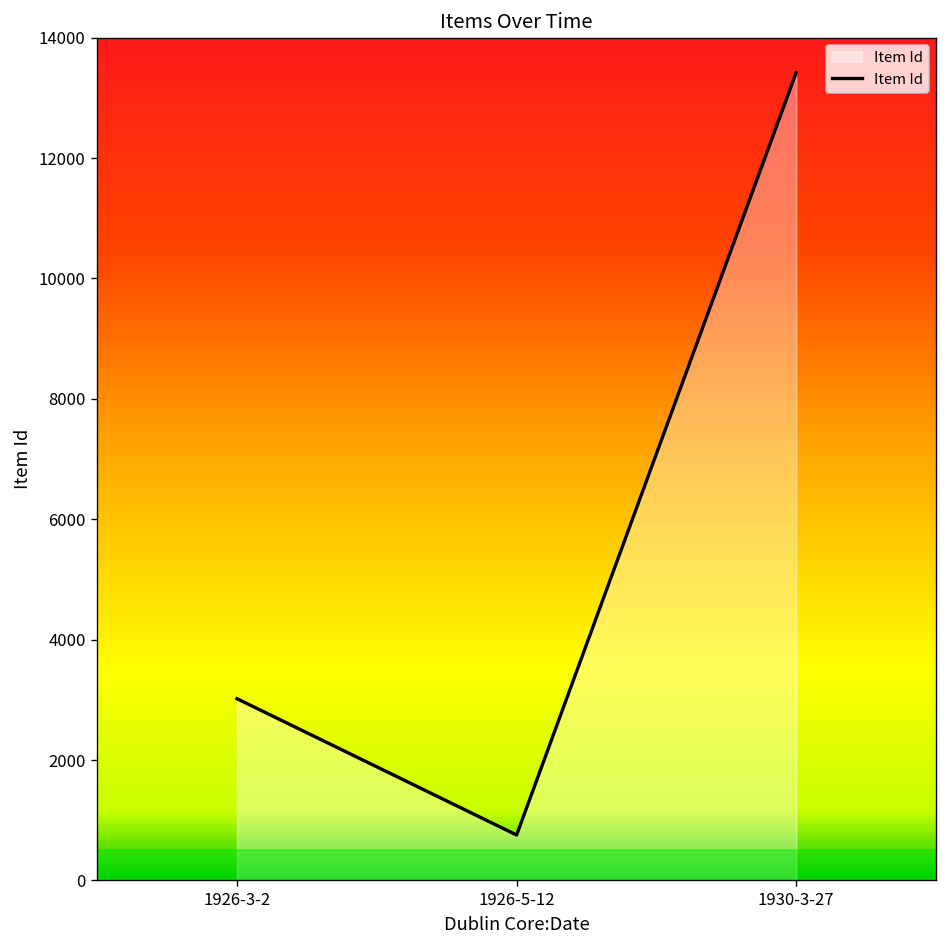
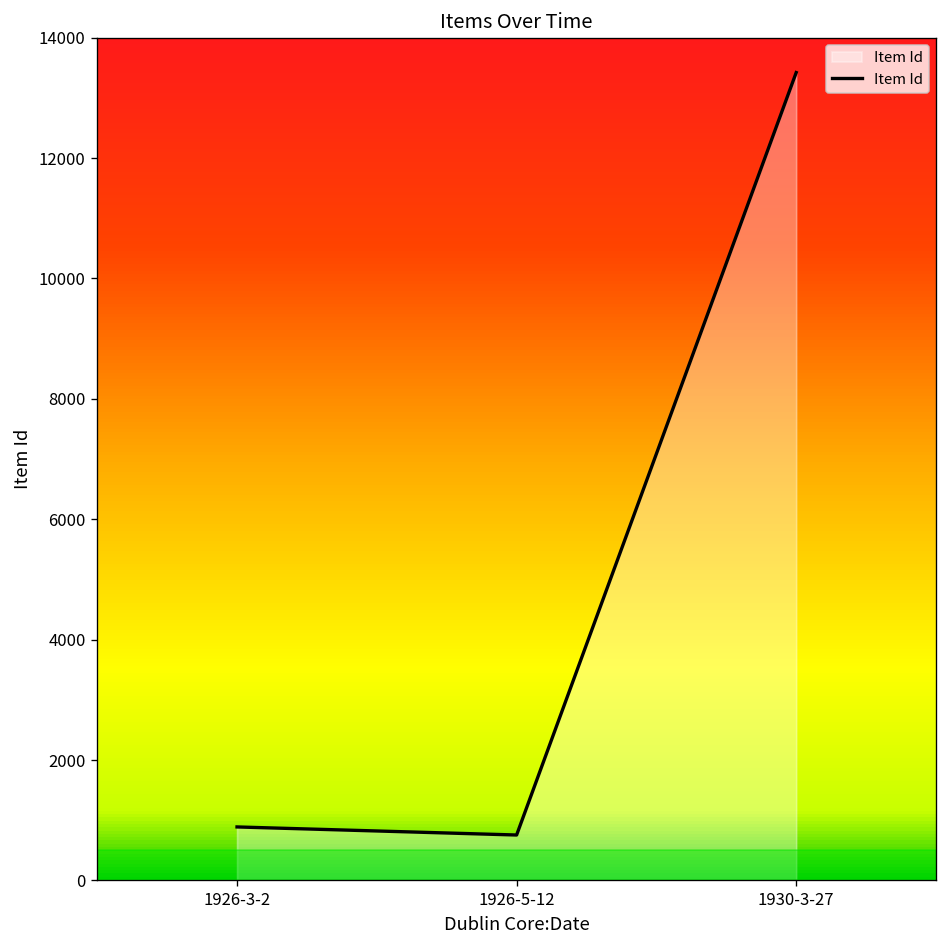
  {
-   "1926-3-2": 3000,
+   "1926-3-2": 900,
    "1926-5-12": 800,
    "1930-3-27": 13400
  }
